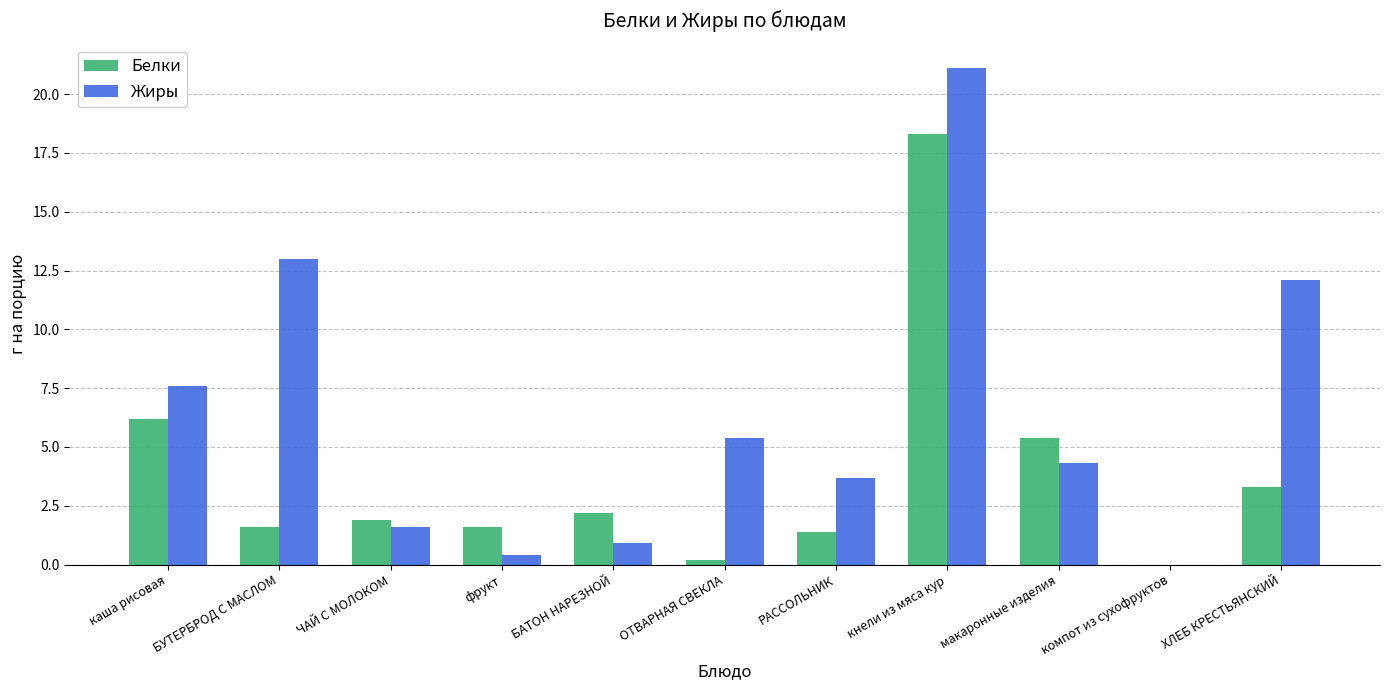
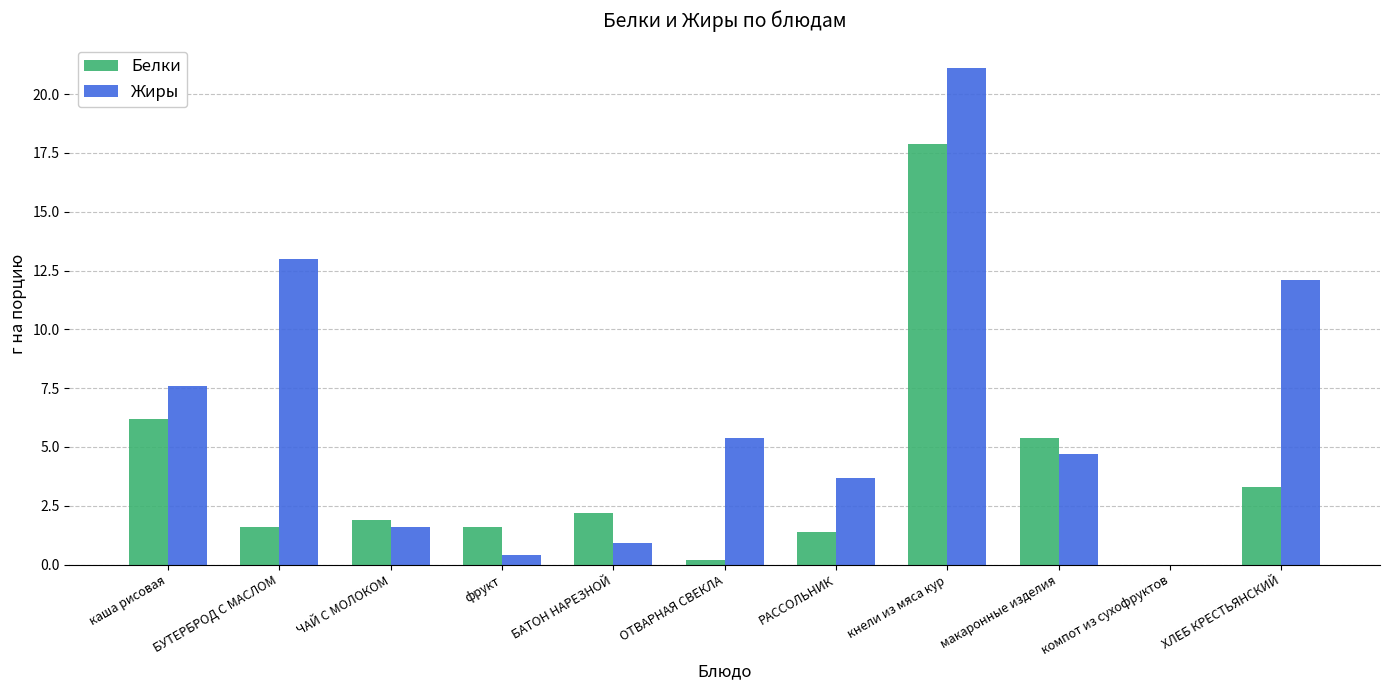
  {
    "Белки": {
      "каша рисовая": 6.2,
      "БУТЕРБРОД С МАСЛОМ": 1.6,
      "ЧАЙ С МОЛОКОМ": 1.9,
      "фрукт": 1.6,
      "БАТОН НАРЕЗНОЙ": 2.2,
      "ОТВАРНАЯ СВЕКЛА": 0.2,
      "РАССОЛЬНИК": 1.4,
-     "кнели из мяса кур": 18.3,
+     "кнели из мяса кур": 17.9,
      "макаронные изделия": 5.4,
      "компот из сухофруктов": 0.0,
      "ХЛЕБ КРЕСТЬЯНСКИЙ": 3.3
    },
    "Жиры": {
      "каша рисовая": 7.6,
      "БУТЕРБРОД С МАСЛОМ": 13.0,
      "ЧАЙ С МОЛОКОМ": 1.6,
      "фрукт": 0.4,
      "БАТОН НАРЕЗНОЙ": 0.9,
      "ОТВАРНАЯ СВЕКЛА": 5.4,
      "РАССОЛЬНИК": 3.7,
      "кнели из мяса кур": 21.1,
-     "макаронные изделия": 4.3,
+     "макаронные изделия": 4.7,
      "компот из сухофруктов": 0.0,
      "ХЛЕБ КРЕСТЬЯНСКИЙ": 12.1
    }
  }
